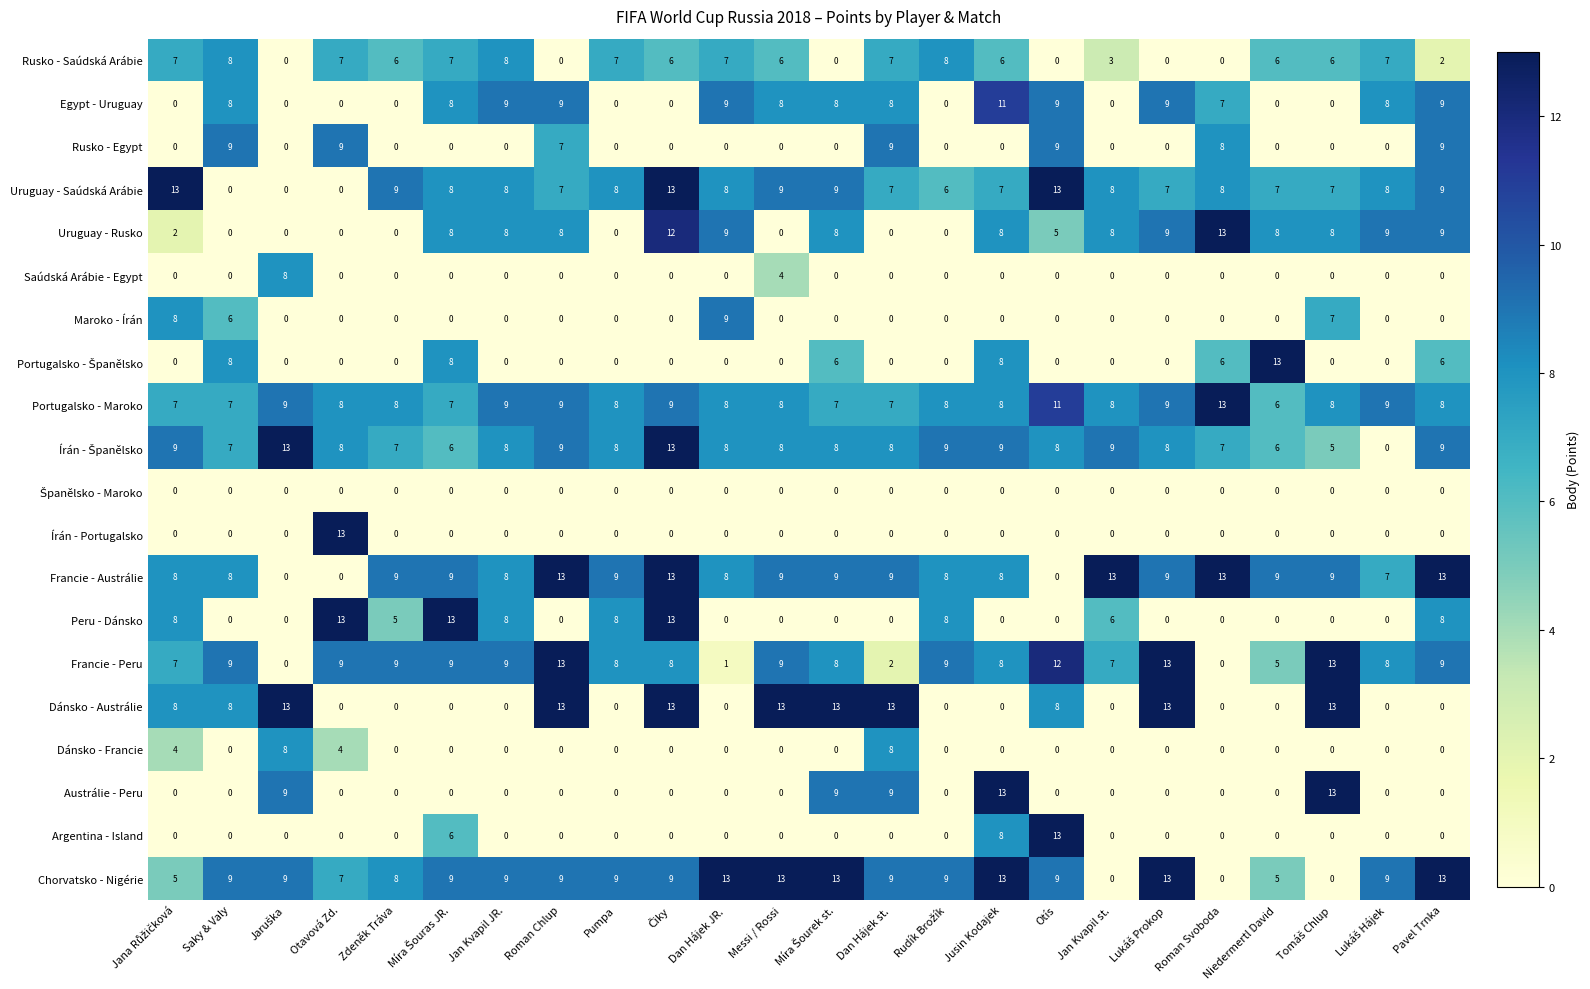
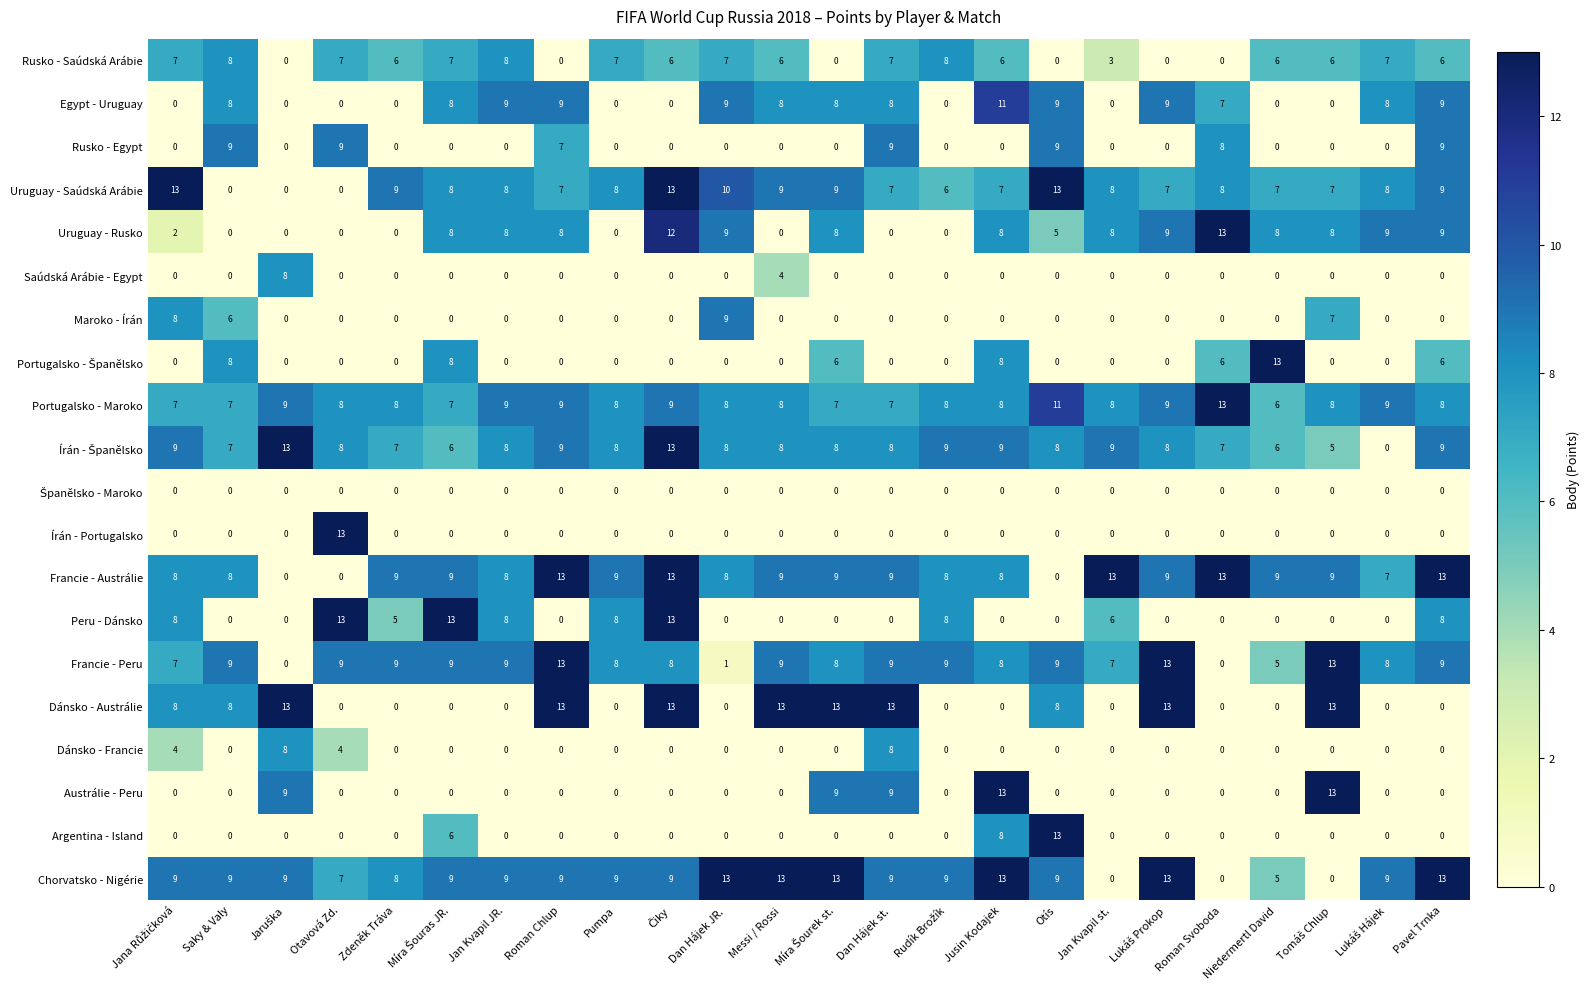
  {
    "Rusko - Saúdská Arábie": {
      "Jana Růžičková": 7,
      "Saky & Valy": 8,
      "Jaruška": 0,
      "Otavová Zd.": 7,
      "Zdeněk Tráva": 6,
      "Míra Šouras JR.": 7,
      "Jan Kvapil JR.": 8,
      "Roman Chlup": 0,
      "Pumpa": 7,
      "Čiky": 6,
      "Dan Hájek JR.": 7,
      "Messi / Rossi": 6,
      "Míra Šourek st.": 0,
      "Dan Hájek st.": 7,
      "Rudík Brožík": 8,
      "Jusin Kodajek": 6,
      "Otís": 0,
      "Jan Kvapil st.": 3,
      "Lukáš Prokop": 0,
      "Roman Svoboda": 0,
      "Niedermertl David": 6,
      "Tomáš Chlup": 6,
      "Lukáš Hájek": 7,
-     "Pavel Trnka": 2
+     "Pavel Trnka": 6
    },
    "Uruguay - Saúdská Arábie": {
      "Jana Růžičková": 13,
      "Saky & Valy": 0,
      "Jaruška": 0,
      "Otavová Zd.": 0,
      "Zdeněk Tráva": 9,
      "Míra Šouras JR.": 8,
      "Jan Kvapil JR.": 8,
      "Roman Chlup": 7,
      "Pumpa": 8,
      "Čiky": 13,
-     "Dan Hájek JR.": 8,
+     "Dan Hájek JR.": 10,
      "Messi / Rossi": 9,
      "Míra Šourek st.": 9,
      "Dan Hájek st.": 7,
      "Rudík Brožík": 6,
      "Jusin Kodajek": 7,
      "Otís": 13,
      "Jan Kvapil st.": 8,
      "Lukáš Prokop": 7,
      "Roman Svoboda": 8,
      "Niedermertl David": 7,
      "Tomáš Chlup": 7,
      "Lukáš Hájek": 8,
      "Pavel Trnka": 9
    },
    "Francie - Peru": {
      "Jana Růžičková": 7,
      "Saky & Valy": 9,
      "Jaruška": 0,
      "Otavová Zd.": 9,
      "Zdeněk Tráva": 9,
      "Míra Šouras JR.": 9,
      "Jan Kvapil JR.": 9,
      "Roman Chlup": 13,
      "Pumpa": 8,
      "Čiky": 8,
      "Dan Hájek JR.": 1,
      "Messi / Rossi": 9,
      "Míra Šourek st.": 8,
-     "Dan Hájek st.": 2,
+     "Dan Hájek st.": 9,
      "Rudík Brožík": 9,
      "Jusin Kodajek": 8,
-     "Otís": 12,
+     "Otís": 9,
      "Jan Kvapil st.": 7,
      "Lukáš Prokop": 13,
      "Roman Svoboda": 0,
      "Niedermertl David": 5,
      "Tomáš Chlup": 13,
      "Lukáš Hájek": 8,
      "Pavel Trnka": 9
    },
    "Chorvatsko - Nigérie": {
-     "Jana Růžičková": 5,
+     "Jana Růžičková": 9,
      "Saky & Valy": 9,
      "Jaruška": 9,
      "Otavová Zd.": 7,
      "Zdeněk Tráva": 8,
      "Míra Šouras JR.": 9,
      "Jan Kvapil JR.": 9,
      "Roman Chlup": 9,
      "Pumpa": 9,
      "Čiky": 9,
      "Dan Hájek JR.": 13,
      "Messi / Rossi": 13,
      "Míra Šourek st.": 13,
      "Dan Hájek st.": 9,
      "Rudík Brožík": 9,
      "Jusin Kodajek": 13,
      "Otís": 9,
      "Jan Kvapil st.": 0,
      "Lukáš Prokop": 13,
      "Roman Svoboda": 0,
      "Niedermertl David": 5,
      "Tomáš Chlup": 0,
      "Lukáš Hájek": 9,
      "Pavel Trnka": 13
    }
  }
